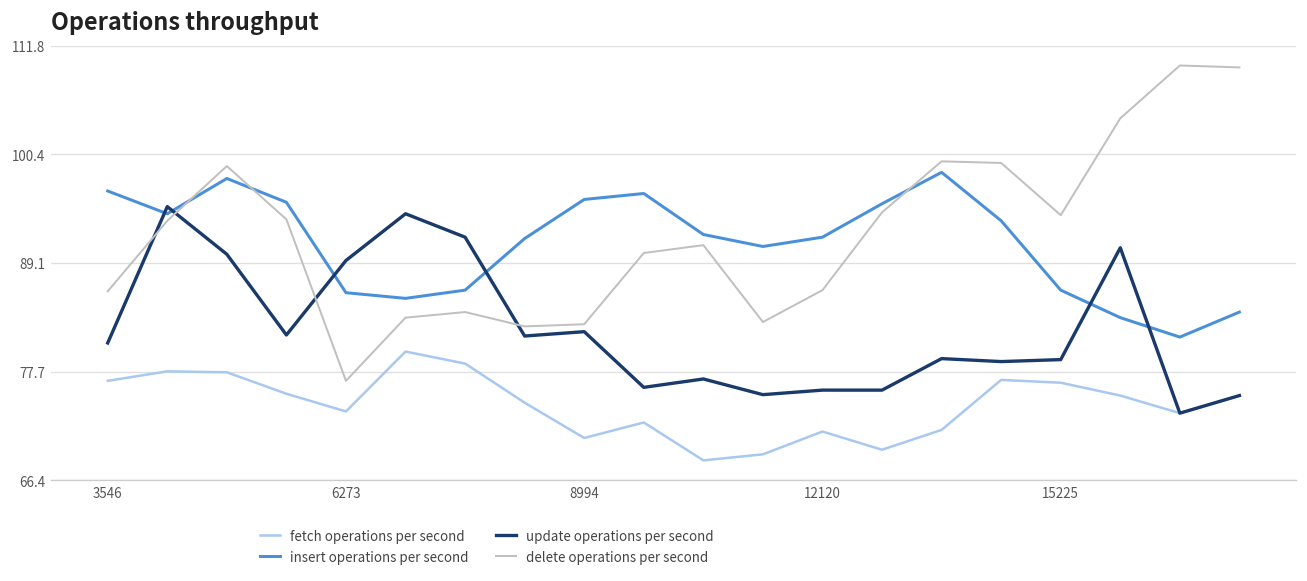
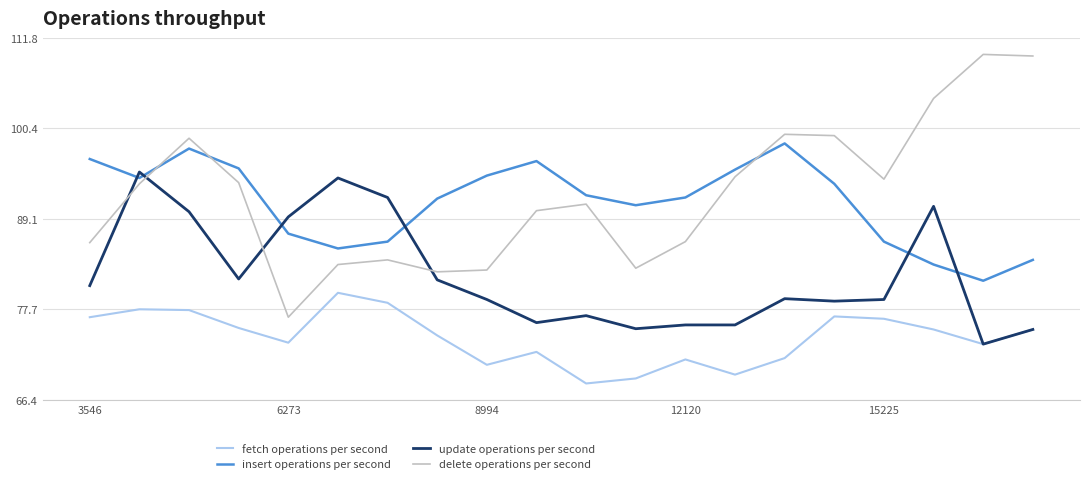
  {
    "insert operations per second": {
      "3546": 97,
-     "6273": 86,
-     "8994": 96,
+     "6273": 87,
+     "8994": 94,
      "12120": 92,
      "15225": 86
    },
    "update operations per second": {
      "3546": 81,
      "6273": 89,
-     "8994": 82,
+     "8994": 79,
      "12120": 76,
      "15225": 79
    }
  }
